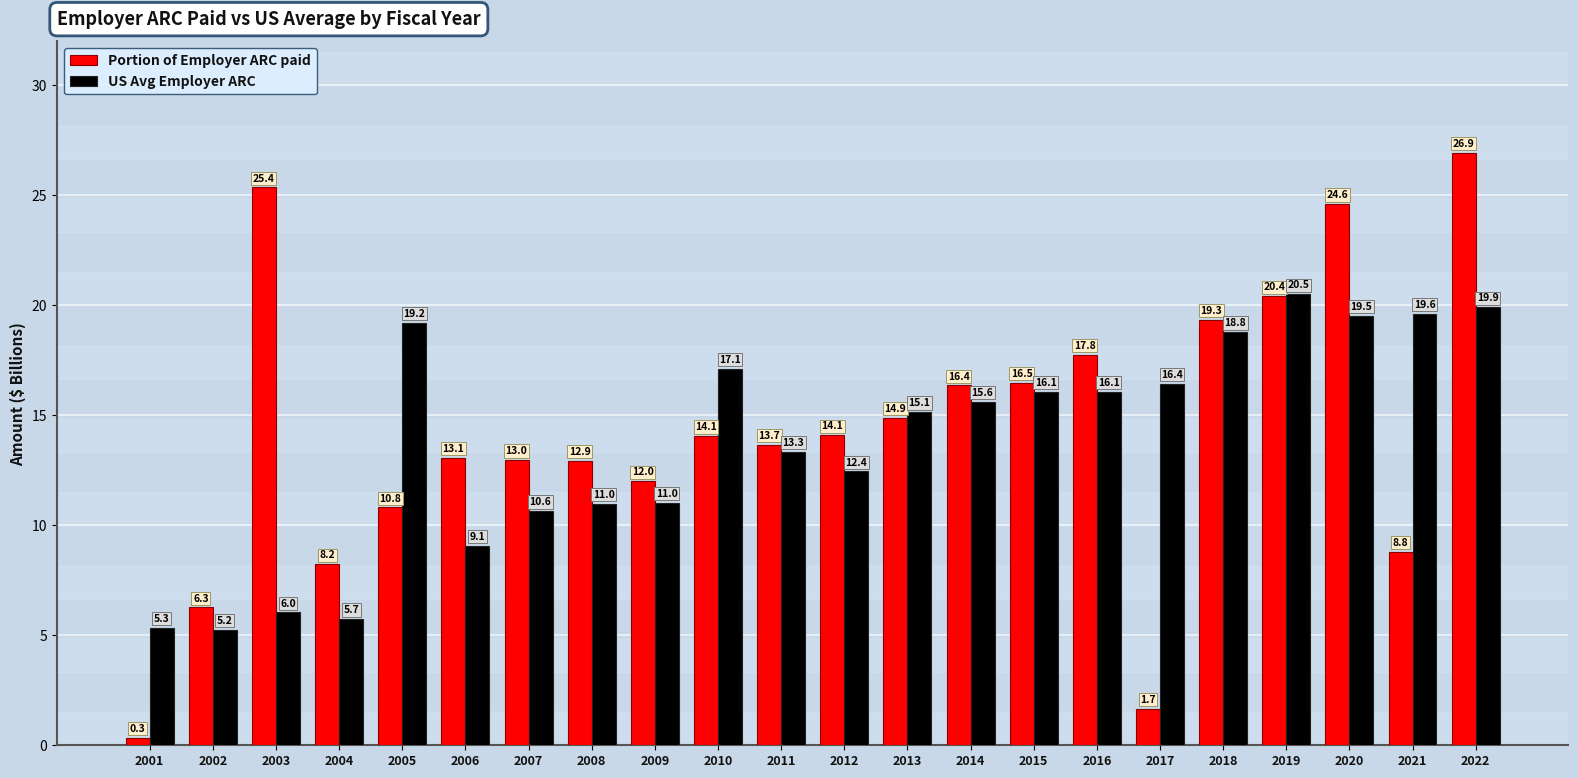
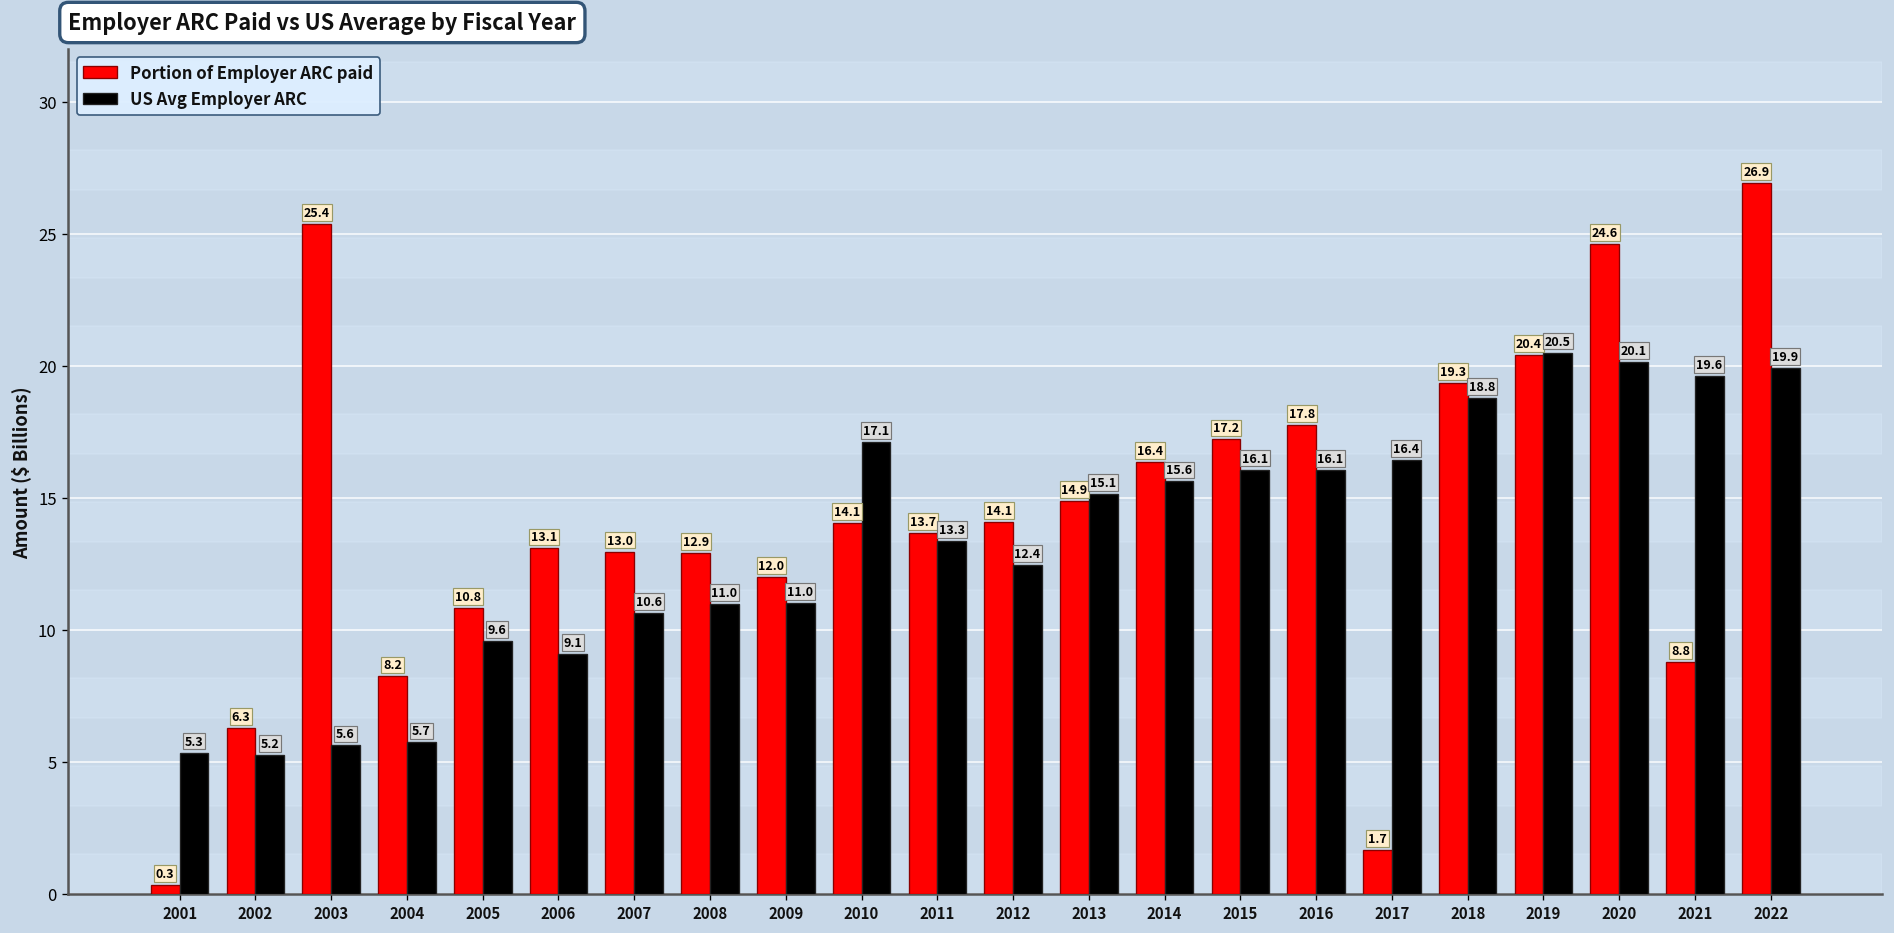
  {
    "Portion of Employer ARC paid": {
-     "2015": 16.5
+     "2015": 17.2
    },
    "US Avg Employer ARC": {
-     "2003": 6.0,
-     "2005": 19.2,
-     "2020": 19.5
+     "2003": 5.6,
+     "2005": 9.6,
+     "2020": 20.1
    }
  }
